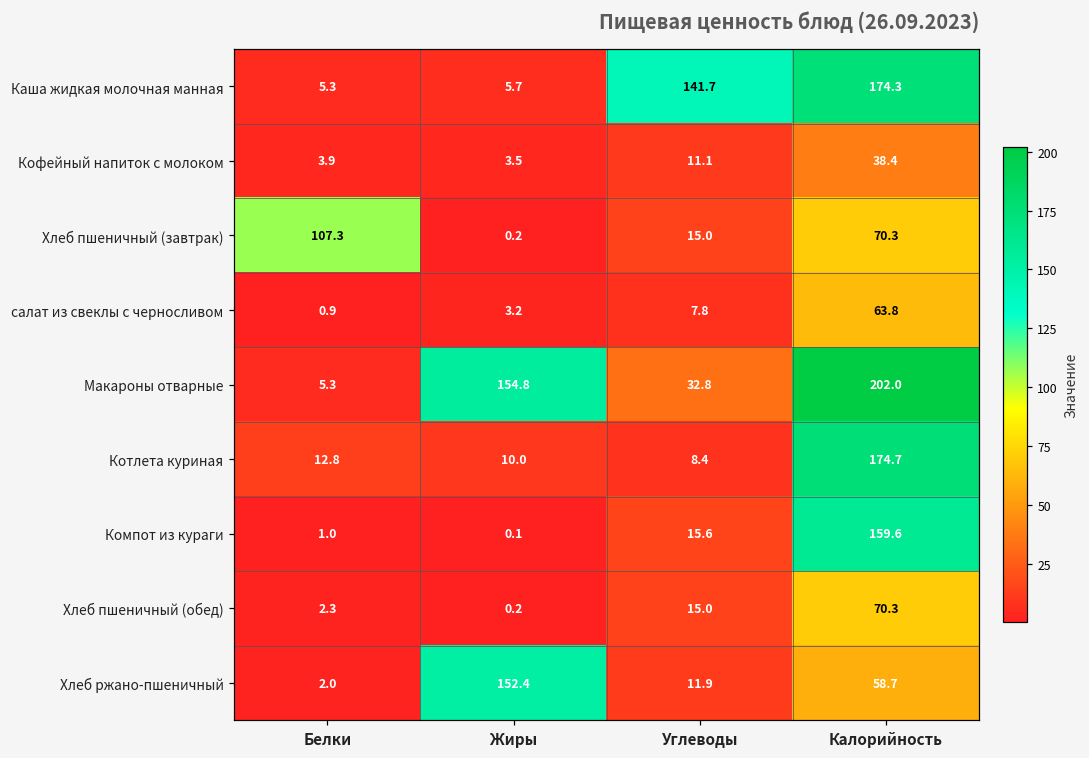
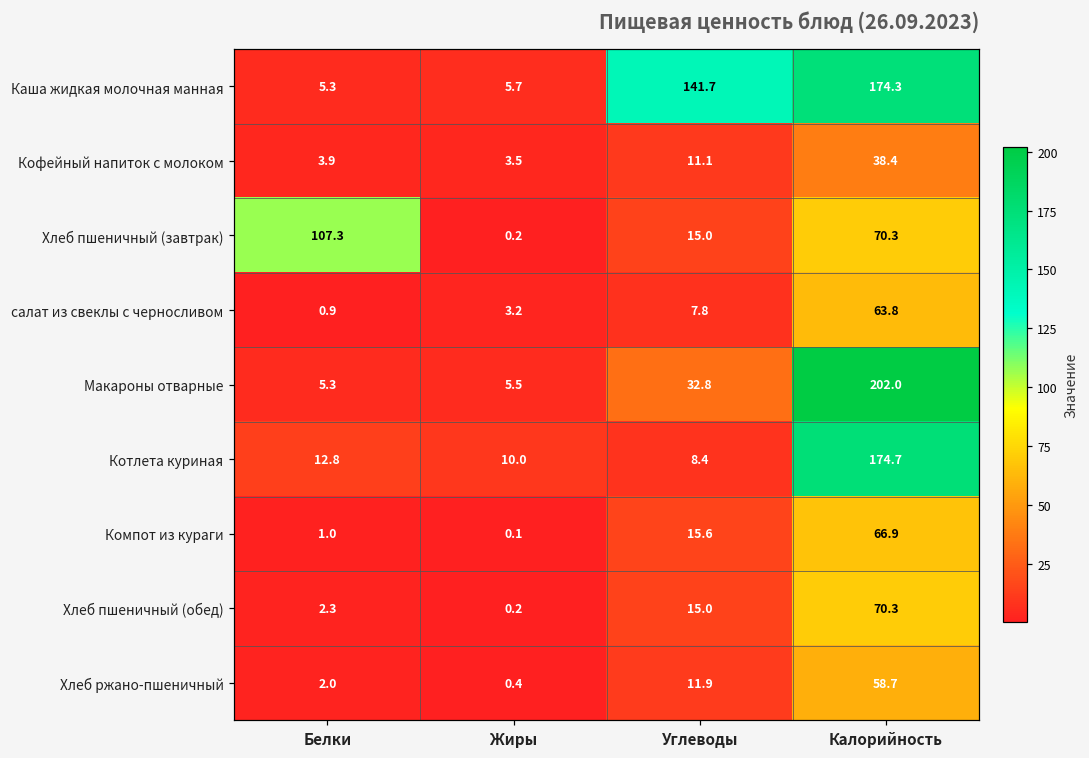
  {
    "Каша жидкая молочная манная": {
      "Белки": 5.3,
      "Жиры": 5.7,
      "Углеводы": 141.7,
      "Калорийность": 174.3
    },
    "Кофейный напиток с молоком": {
      "Белки": 3.9,
      "Жиры": 3.5,
      "Углеводы": 11.1,
      "Калорийность": 38.4
    },
    "Хлеб пшеничный (завтрак)": {
      "Белки": 107.3,
      "Жиры": 0.2,
      "Углеводы": 15.0,
      "Калорийность": 70.3
    },
    "салат из свеклы с черносливом": {
      "Белки": 0.9,
      "Жиры": 3.2,
      "Углеводы": 7.8,
      "Калорийность": 63.8
    },
    "Макароны отварные": {
      "Белки": 5.3,
-     "Жиры": 154.8,
+     "Жиры": 5.5,
      "Углеводы": 32.8,
      "Калорийность": 202.0
    },
    "Котлета куриная": {
      "Белки": 12.8,
      "Жиры": 10.0,
      "Углеводы": 8.4,
      "Калорийность": 174.7
    },
    "Компот из кураги": {
      "Белки": 1.0,
      "Жиры": 0.1,
      "Углеводы": 15.6,
-     "Калорийность": 159.6
+     "Калорийность": 66.9
    },
    "Хлеб пшеничный (обед)": {
      "Белки": 2.3,
      "Жиры": 0.2,
      "Углеводы": 15.0,
      "Калорийность": 70.3
    },
    "Хлеб ржано-пшеничный": {
      "Белки": 2.0,
-     "Жиры": 152.4,
+     "Жиры": 0.4,
      "Углеводы": 11.9,
      "Калорийность": 58.7
    }
  }
